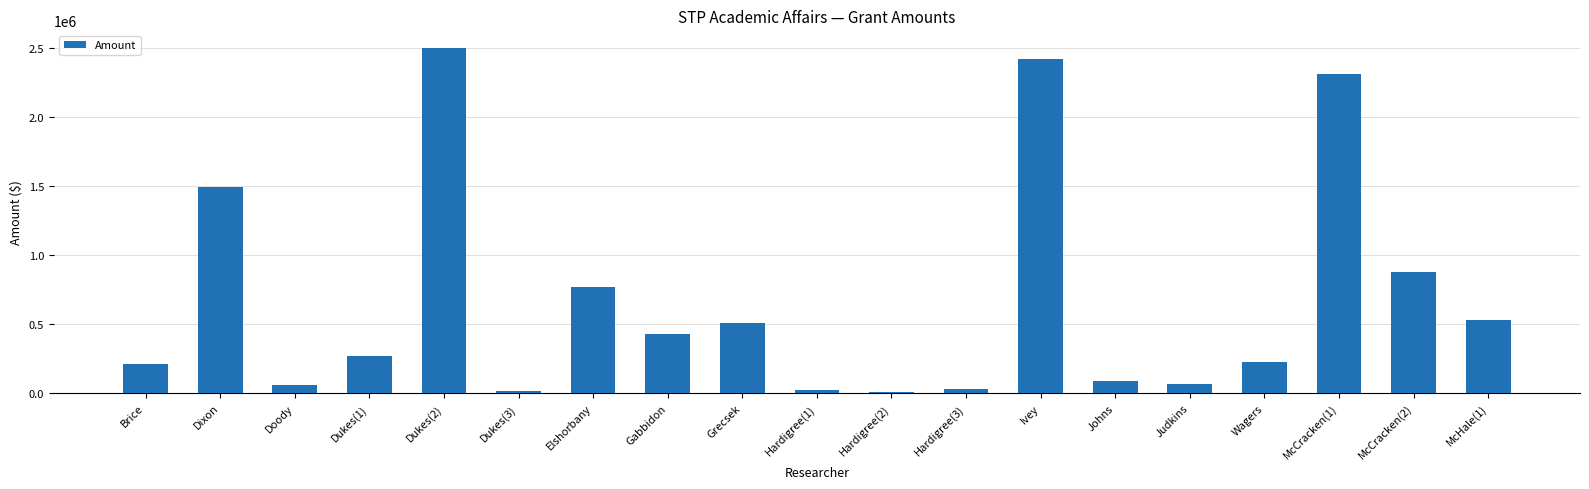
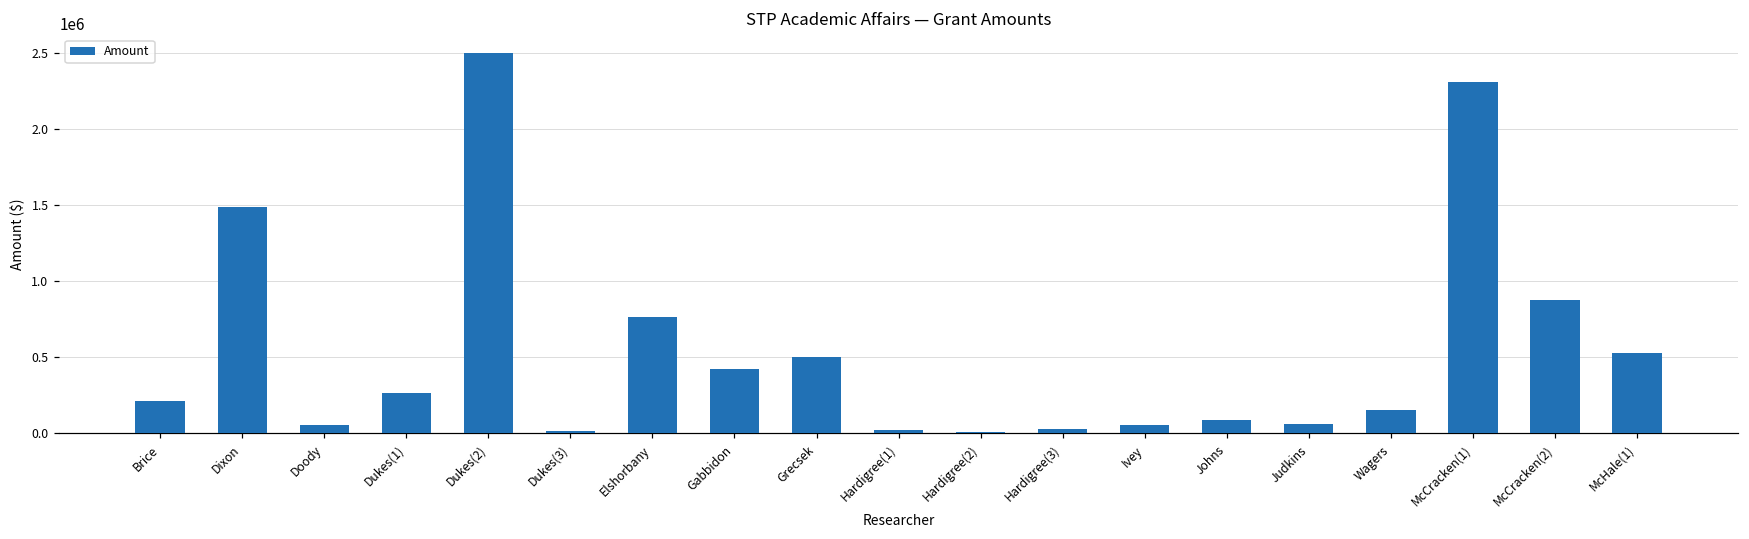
  {
    "Brice": 210000,
    "Dixon": 1490000,
    "Doody": 60000,
    "Dukes(1)": 270000,
    "Dukes(2)": 2500000,
    "Elshorbany": 770000,
    "Gabbidon": 430000,
    "Grecsek": 510000,
    "Hardigree(1)": 20000,
    "Hardigree(3)": 30000,
-   "Ivey": 2420000,
+   "Ivey": 50000,
    "Johns": 90000,
    "Judkins": 60000,
-   "Wagers": 220000,
+   "Wagers": 150000,
    "McCracken(1)": 2310000,
    "McCracken(2)": 880000,
    "McHale(1)": 530000
  }
